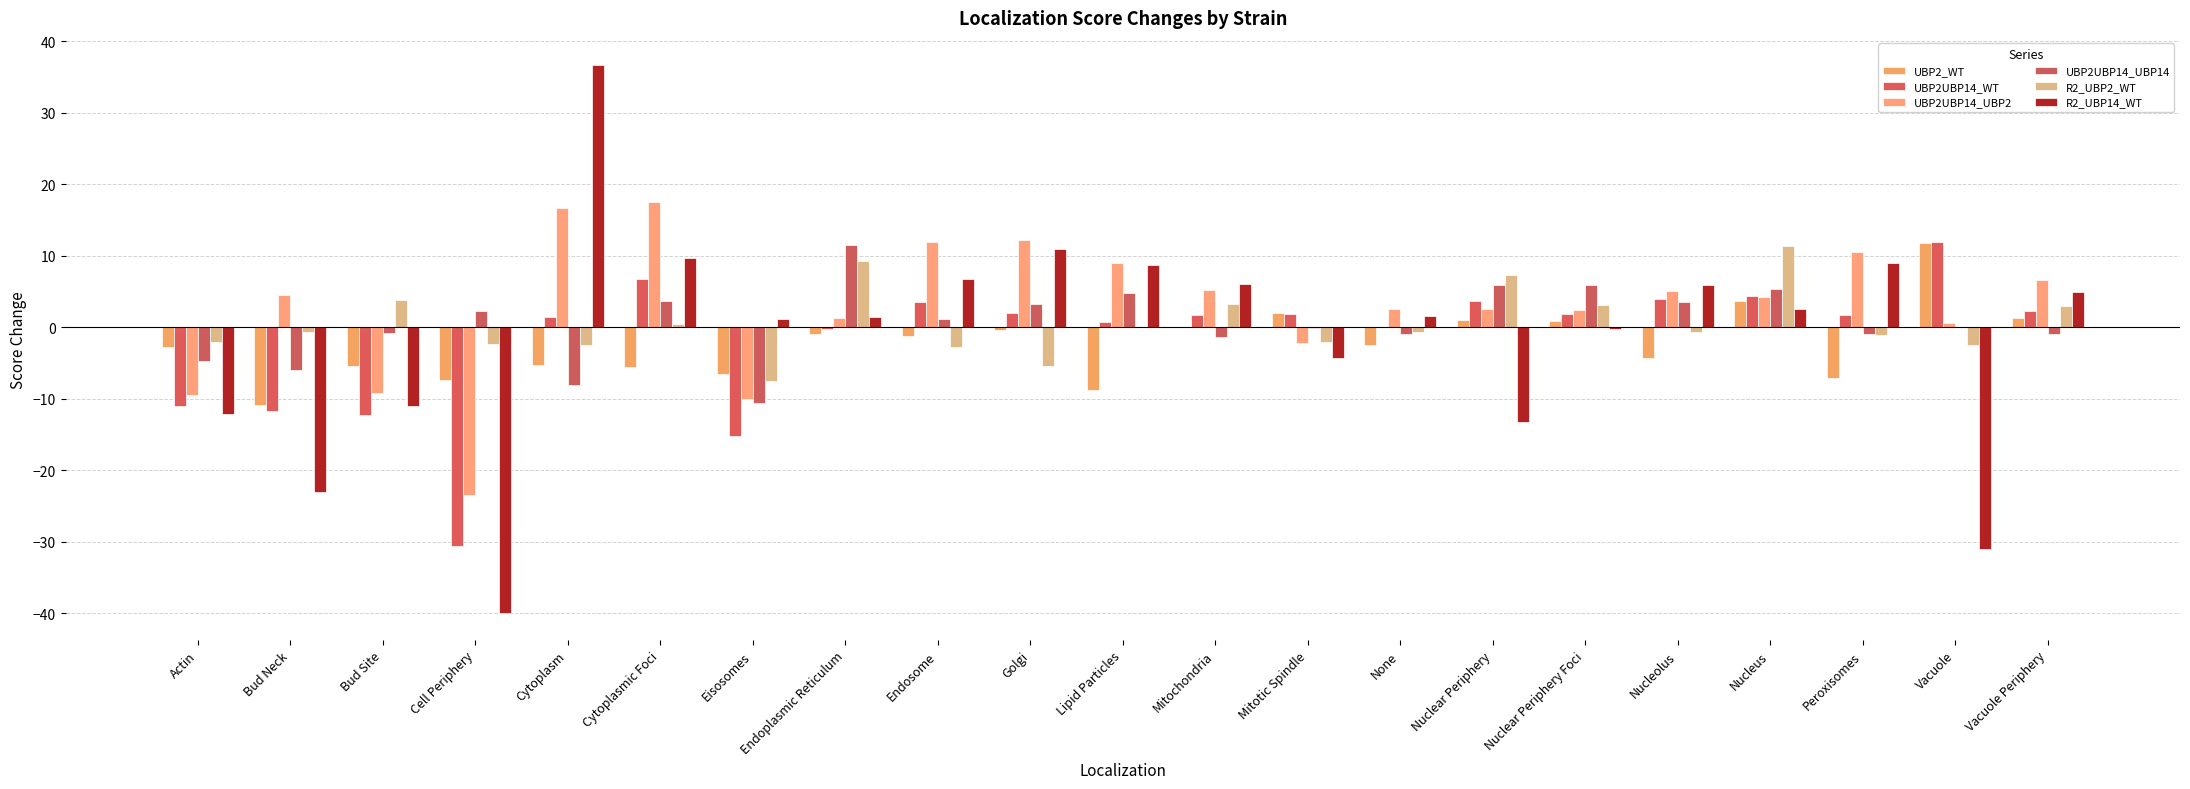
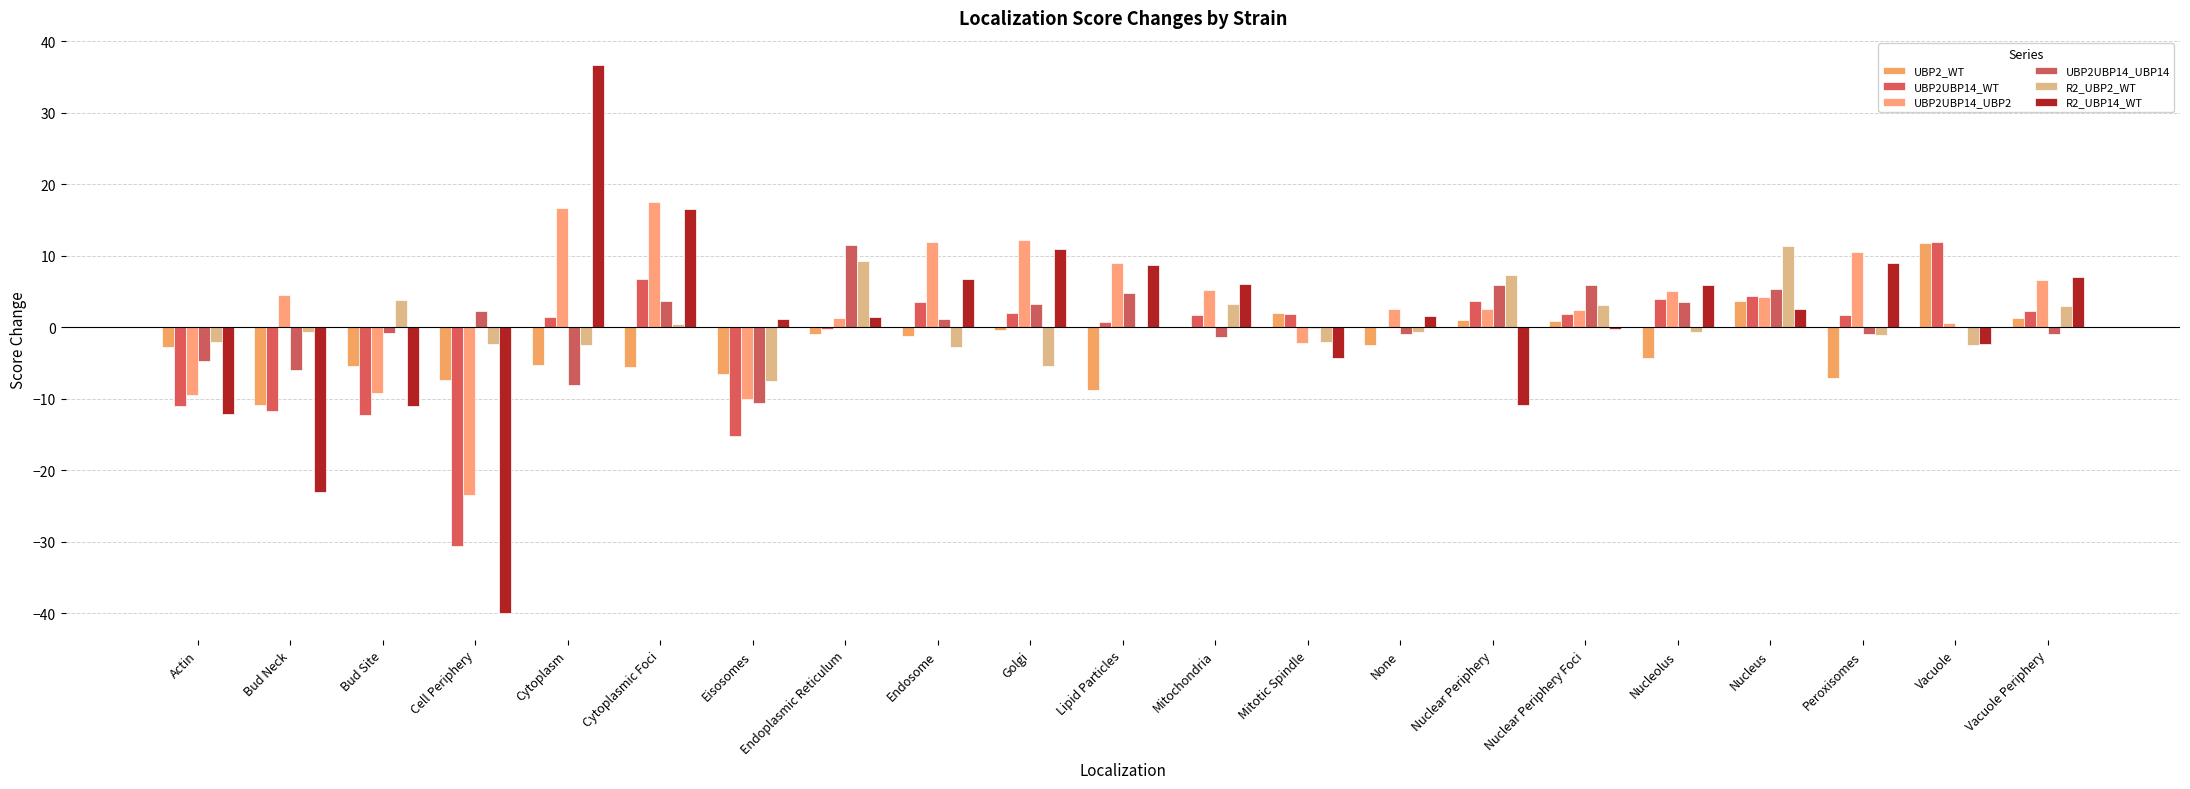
  {
    "R2_UBP14_WT": {
      "Actin": -12,
      "Bud Neck": -23,
      "Bud Site": -11,
      "Cell Periphery": -40,
      "Cytoplasm": 37,
-     "Cytoplasmic Foci": 10,
+     "Cytoplasmic Foci": 17,
      "Eisosomes": 1,
      "Endoplasmic Reticulum": 1,
      "Endosome": 7,
      "Golgi": 11,
      "Lipid Particles": 9,
      "Mitochondria": 6,
      "Mitotic Spindle": -4,
      "None": 2,
-     "Nuclear Periphery": -13,
+     "Nuclear Periphery": -11,
      "Nucleolus": 6,
      "Nucleus": 3,
      "Peroxisomes": 9,
-     "Vacuole": -31,
-     "Vacuole Periphery": 5
+     "Vacuole": -2,
+     "Vacuole Periphery": 7
    }
  }
